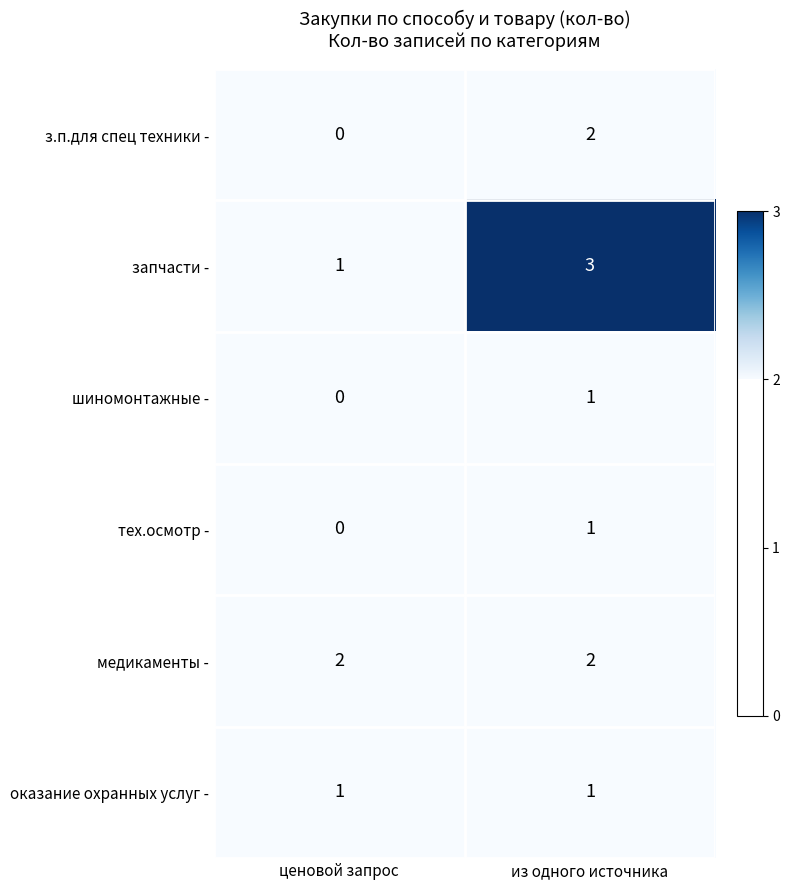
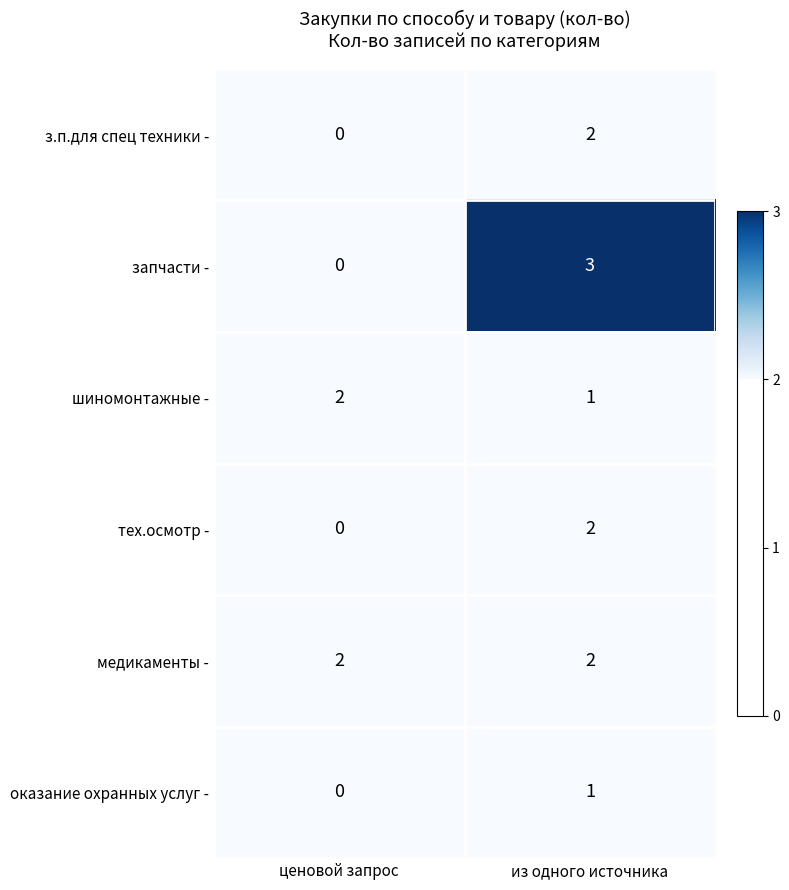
  {
    "з.п.для спец техники -": {
      "ценовой запрос": 0,
      "из одного источника": 2
    },
    "запчасти -": {
-     "ценовой запрос": 1,
+     "ценовой запрос": 0,
      "из одного источника": 3
    },
    "шиномонтажные -": {
-     "ценовой запрос": 0,
+     "ценовой запрос": 2,
      "из одного источника": 1
    },
    "тех.осмотр -": {
      "ценовой запрос": 0,
-     "из одного источника": 1
+     "из одного источника": 2
    },
    "медикаменты -": {
      "ценовой запрос": 2,
      "из одного источника": 2
    },
    "оказание охранных услуг -": {
-     "ценовой запрос": 1,
+     "ценовой запрос": 0,
      "из одного источника": 1
    }
  }
